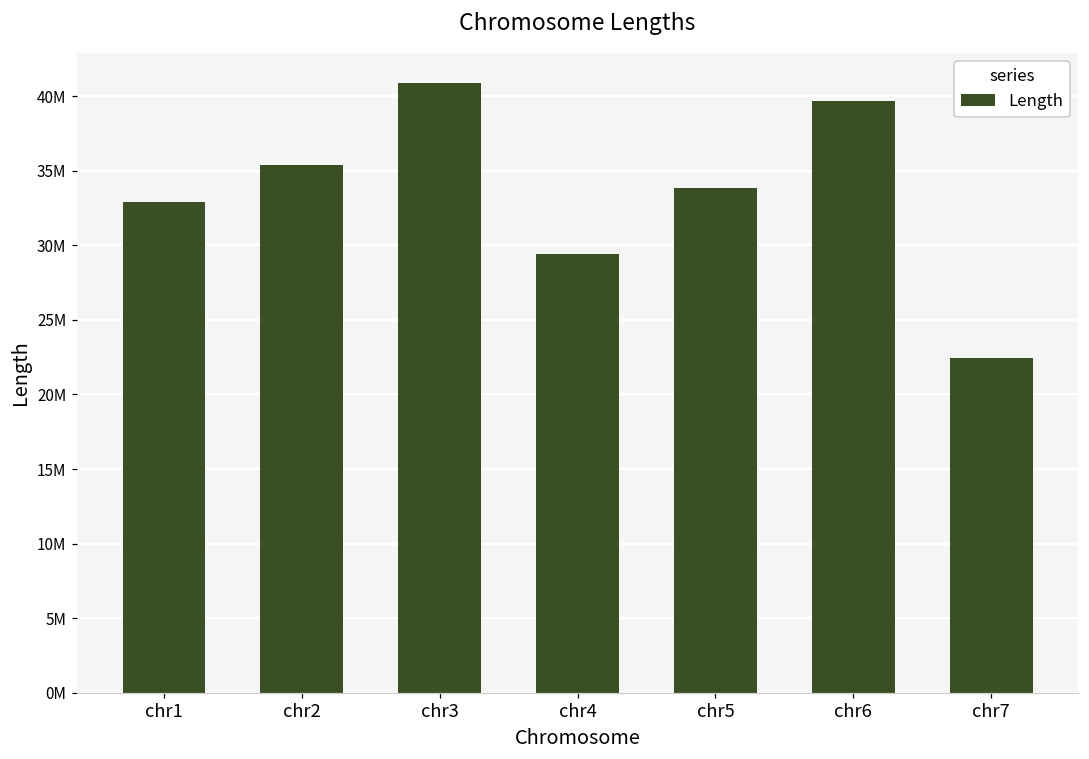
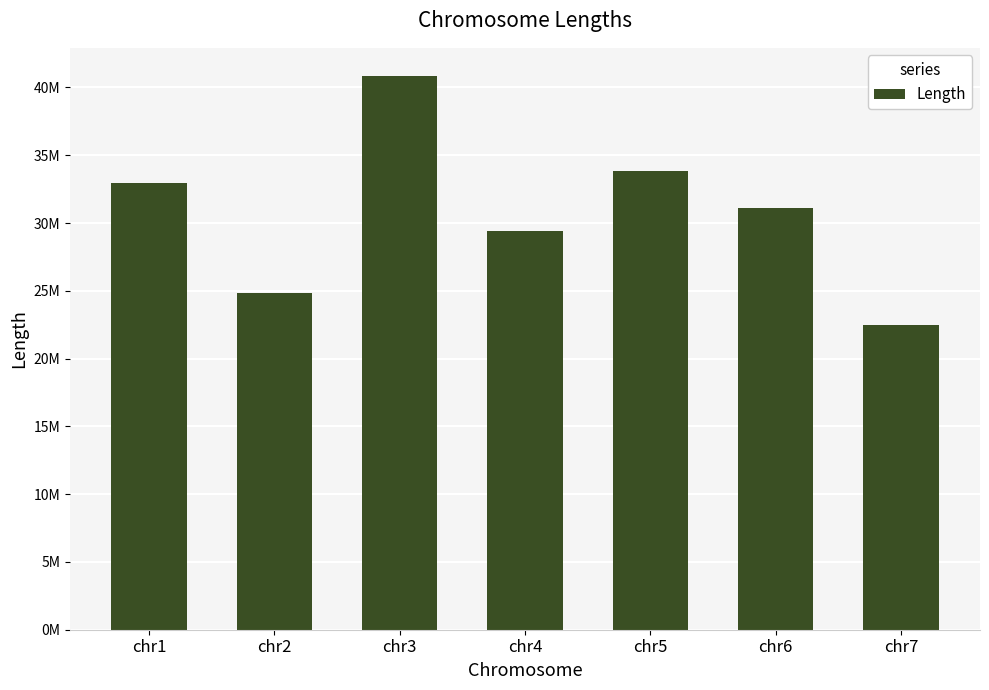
  {
    "chr1": 32900000,
-   "chr2": 35400000,
+   "chr2": 24800000,
    "chr3": 40900000,
    "chr4": 29400000,
    "chr5": 33800000,
-   "chr6": 39700000,
+   "chr6": 31100000,
    "chr7": 22500000
  }
